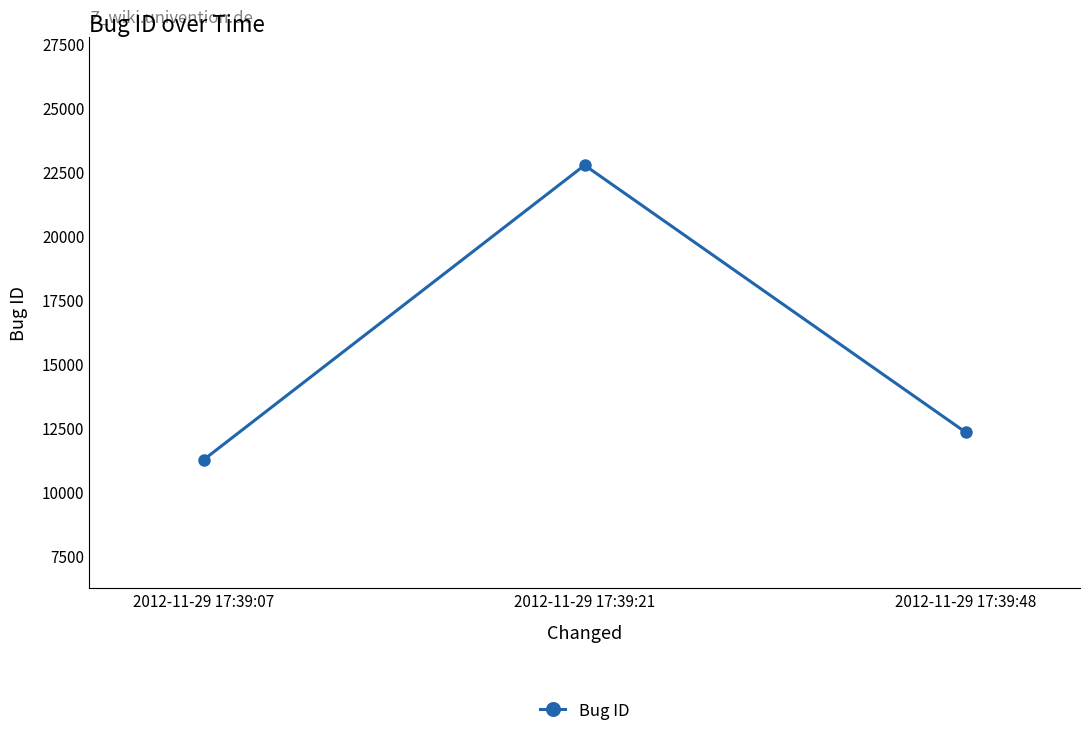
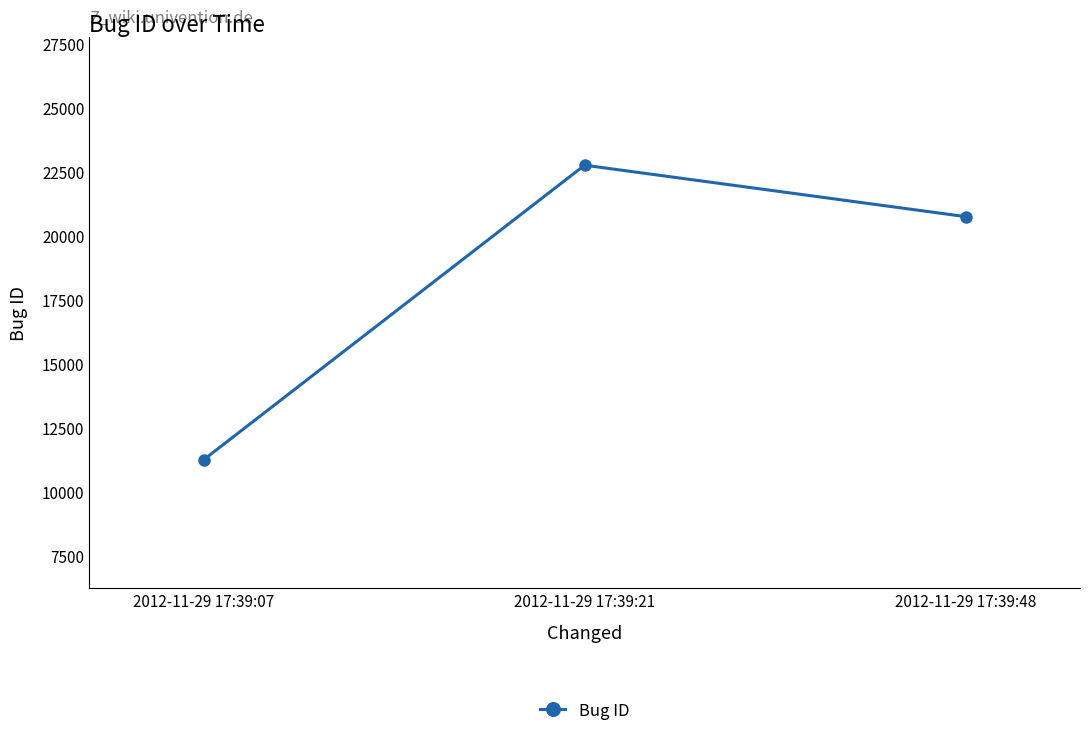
  {
    "2012-11-29 17:39:07": 11300,
    "2012-11-29 17:39:21": 22700,
-   "2012-11-29 17:39:48": 12300
+   "2012-11-29 17:39:48": 20700
  }
